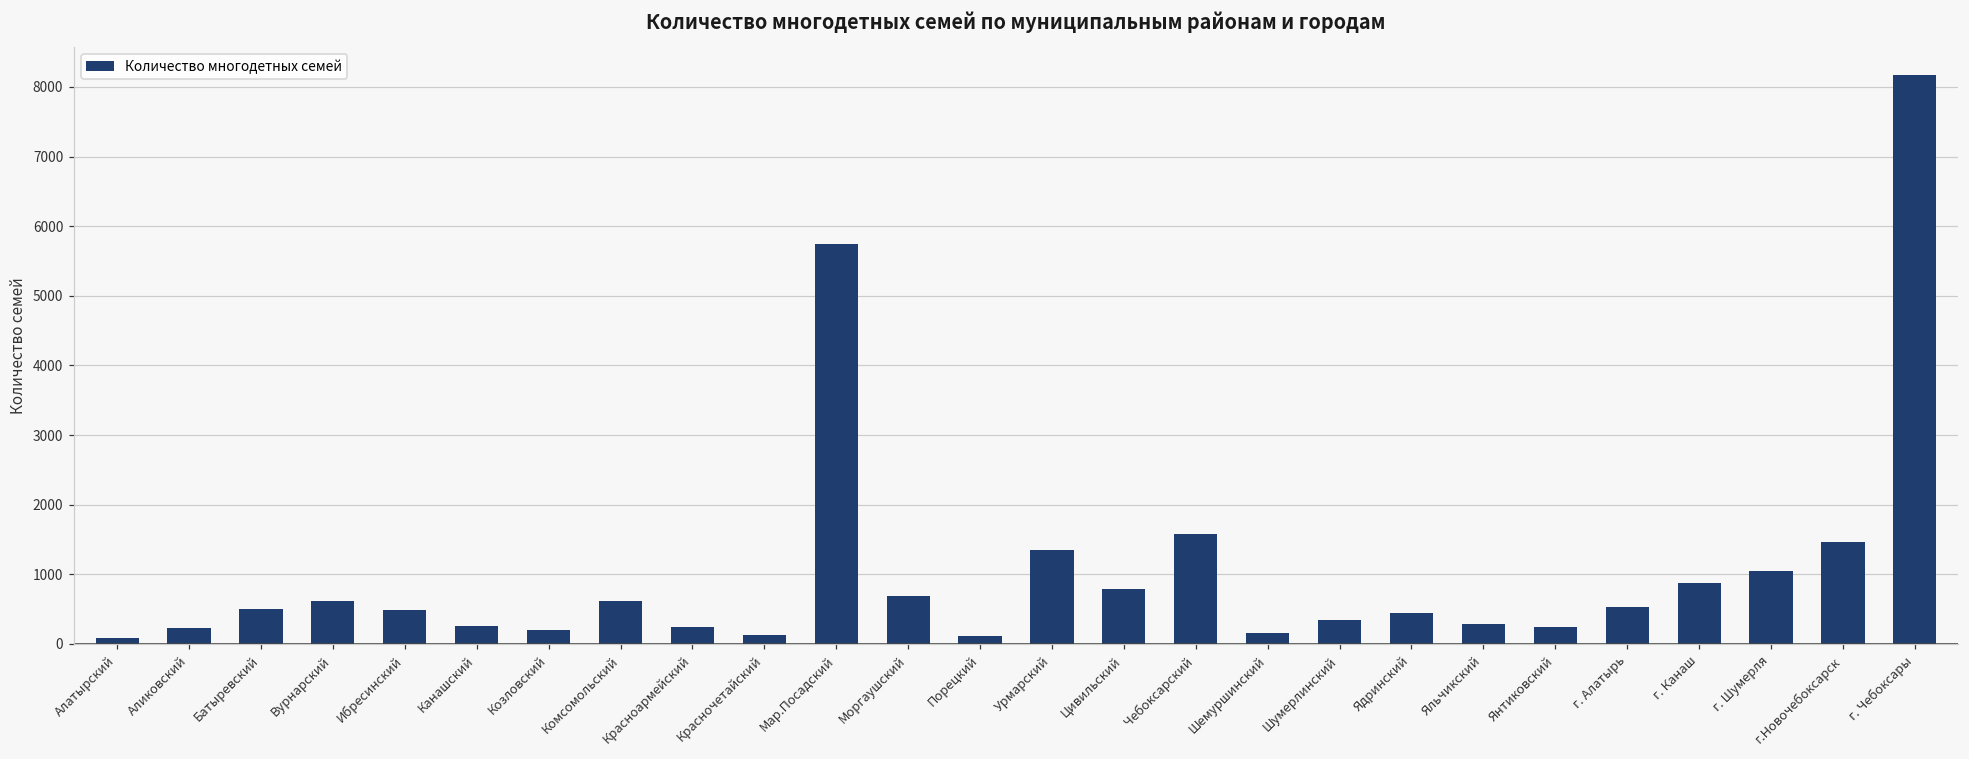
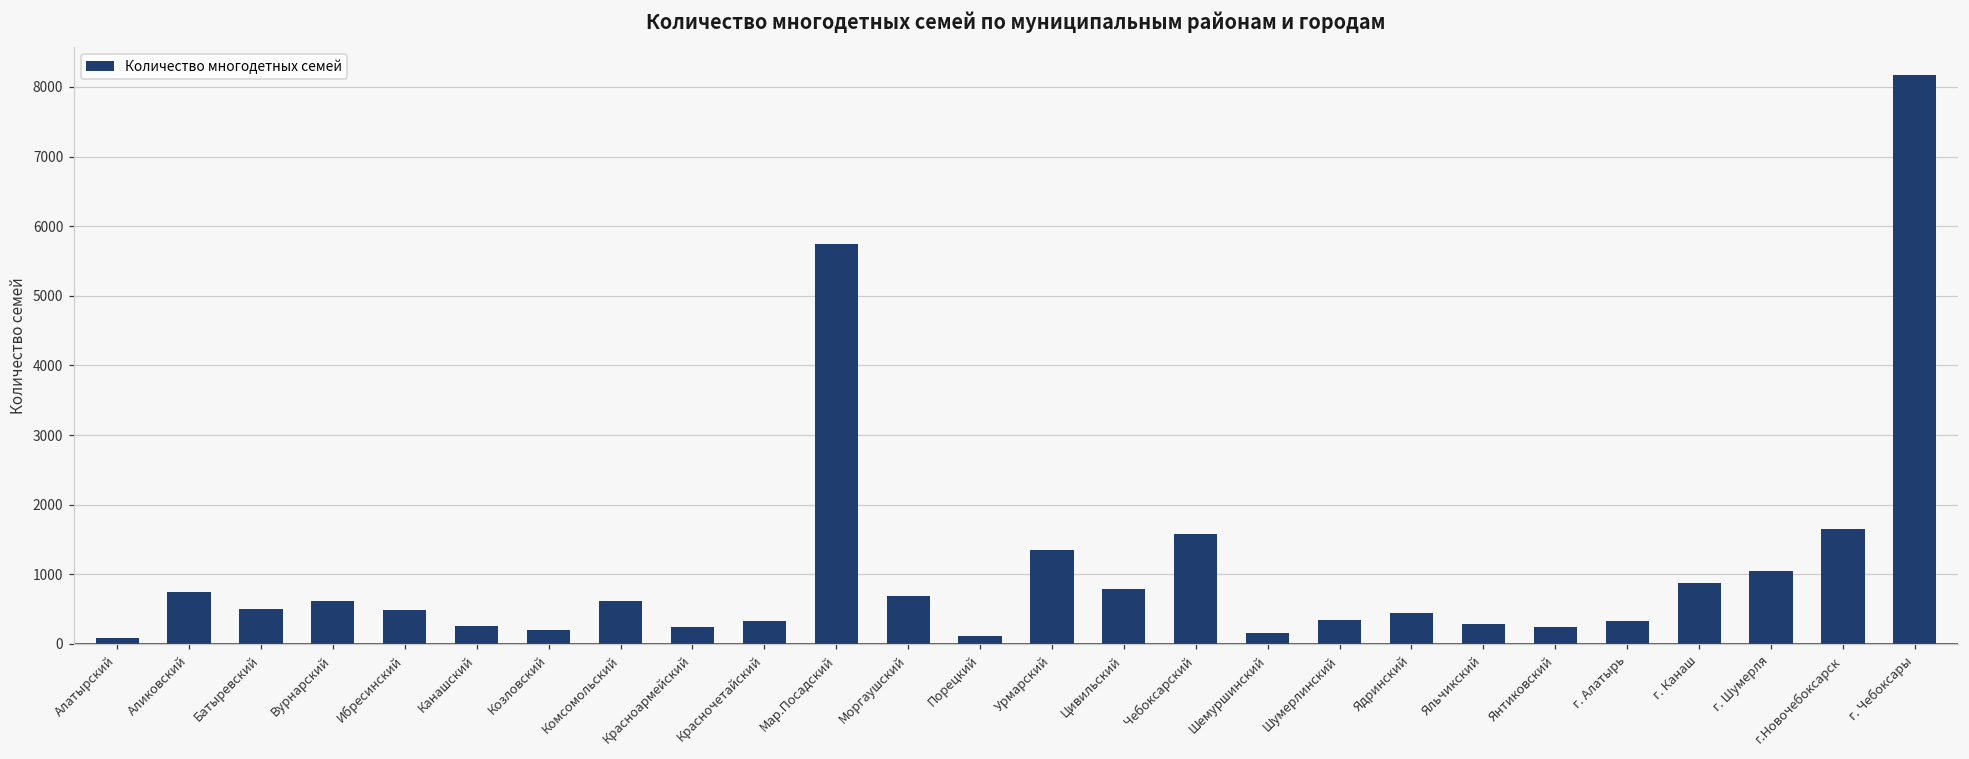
  {
    "Алатырский": 100,
-   "Аликовский": 200,
+   "Аликовский": 800,
    "Батыревский": 500,
    "Вурнарский": 600,
    "Ибресинский": 500,
    "Канашский": 300,
    "Козловский": 200,
    "Комсомольский": 600,
    "Красноармейский": 200,
-   "Красночетайский": 100,
+   "Красночетайский": 300,
    "Мар.Посадский": 5700,
    "Моргаушский": 700,
    "Порецкий": 100,
    "Урмарский": 1400,
    "Цивильский": 800,
    "Чебоксарский": 1600,
    "Шемуршинский": 200,
    "Шумерлинский": 300,
    "Ядринский": 500,
    "Яльчикский": 300,
    "Янтиковский": 200,
-   "г. Алатырь": 500,
+   "г. Алатырь": 300,
    "г. Канаш": 900,
    "г. Шумерля": 1000,
-   "г.Новочебоксарск": 1500,
+   "г.Новочебоксарск": 1700,
    "г. Чебоксары": 8200
  }
